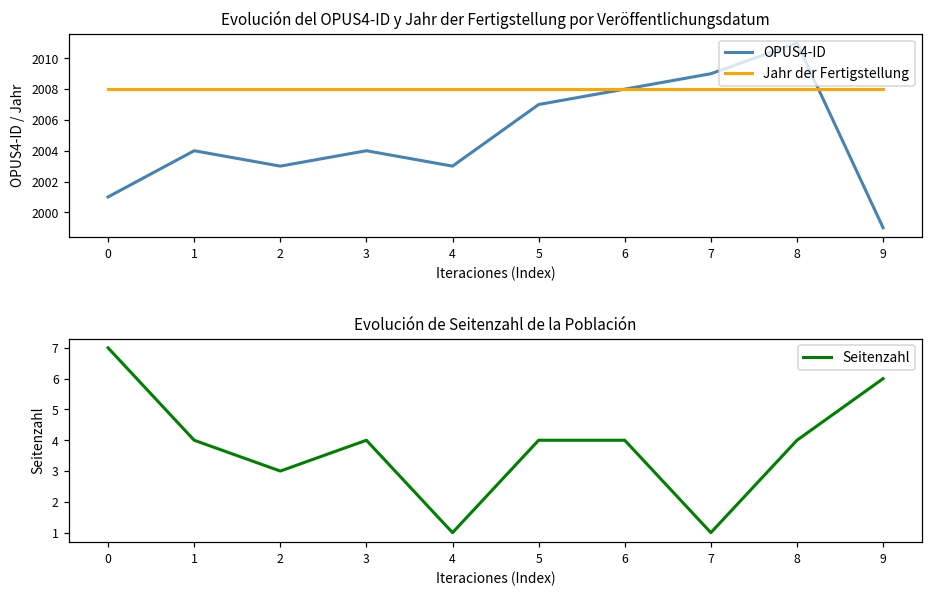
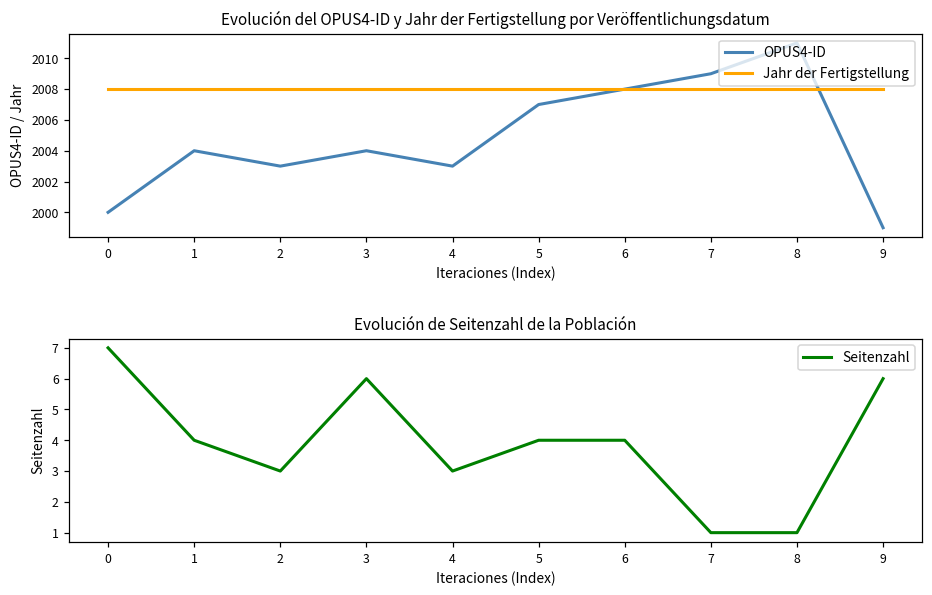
  {
    "Evolución del OPUS4-ID y Jahr der Fertigstellung por Veröffentlichungsdatum": {
      "OPUS4-ID": {
-       "0": 2001,
+       "0": 2000,
        "1": 2004,
        "2": 2003,
        "3": 2004,
        "4": 2003,
        "5": 2007,
        "7": 2009,
        "9": 1999
      },
      "Jahr der Fertigstellung": {
        "0": 2008,
        "1": 2008,
        "2": 2008,
        "3": 2008,
        "4": 2008,
        "5": 2008,
        "7": 2008,
        "8": 2008,
        "9": 2008
      }
    },
    "Evolución de Seitenzahl de la Población": {
      "0": 7,
      "1": 4,
      "2": 3,
-     "3": 4,
-     "4": 1,
+     "3": 6,
+     "4": 3,
      "5": 4,
      "6": 4,
      "7": 1,
-     "8": 4,
+     "8": 1,
      "9": 6
    }
  }
